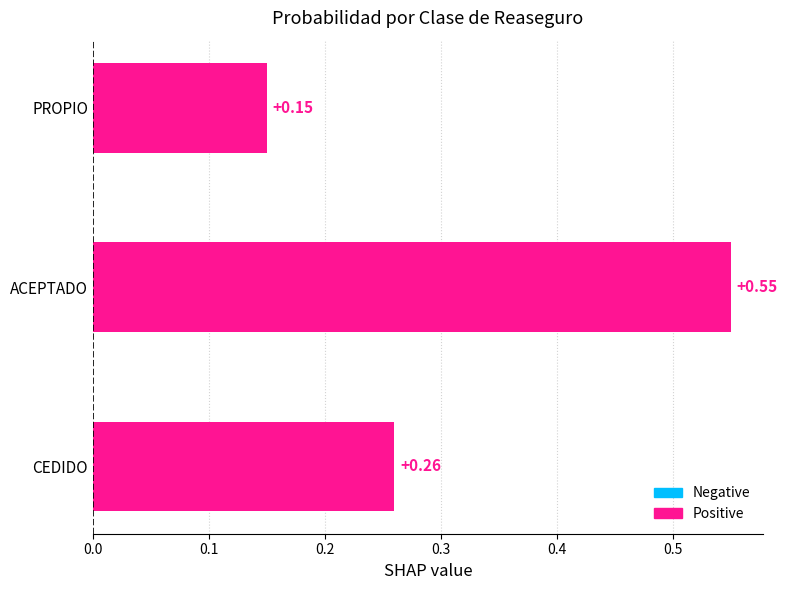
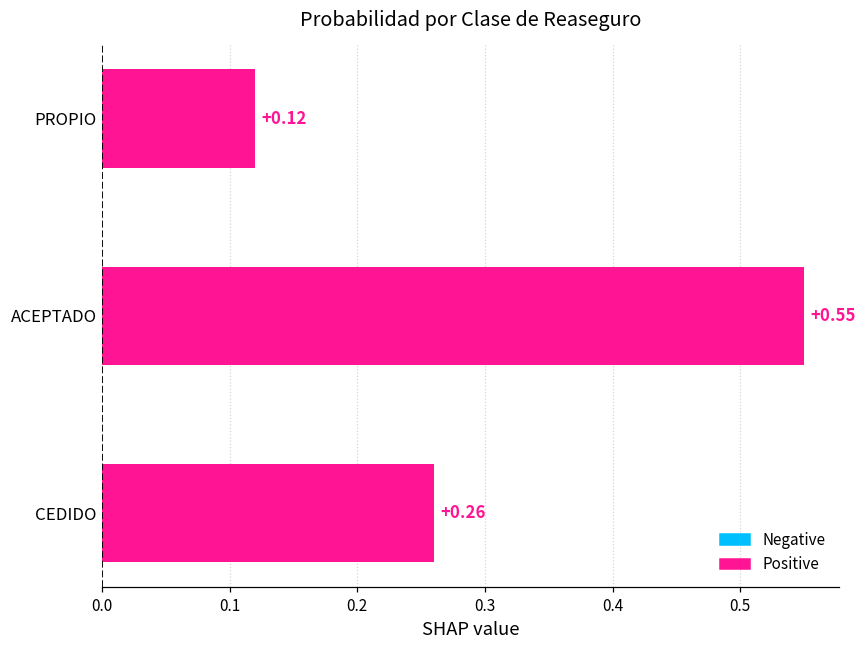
  {
-   "PROPIO": "+0.15",
+   "PROPIO": "+0.12",
    "ACEPTADO": "+0.55",
    "CEDIDO": "+0.26"
  }
